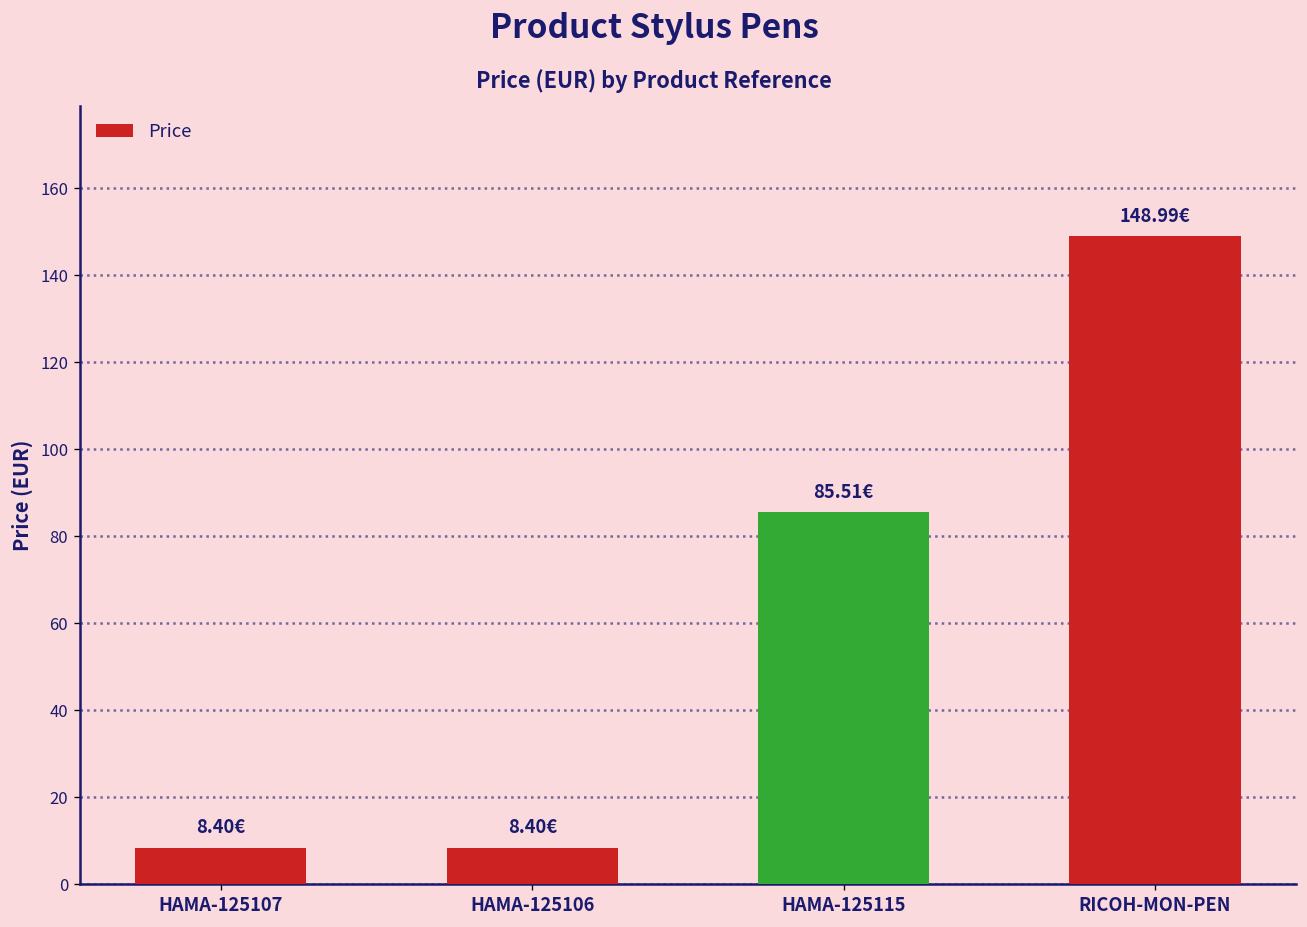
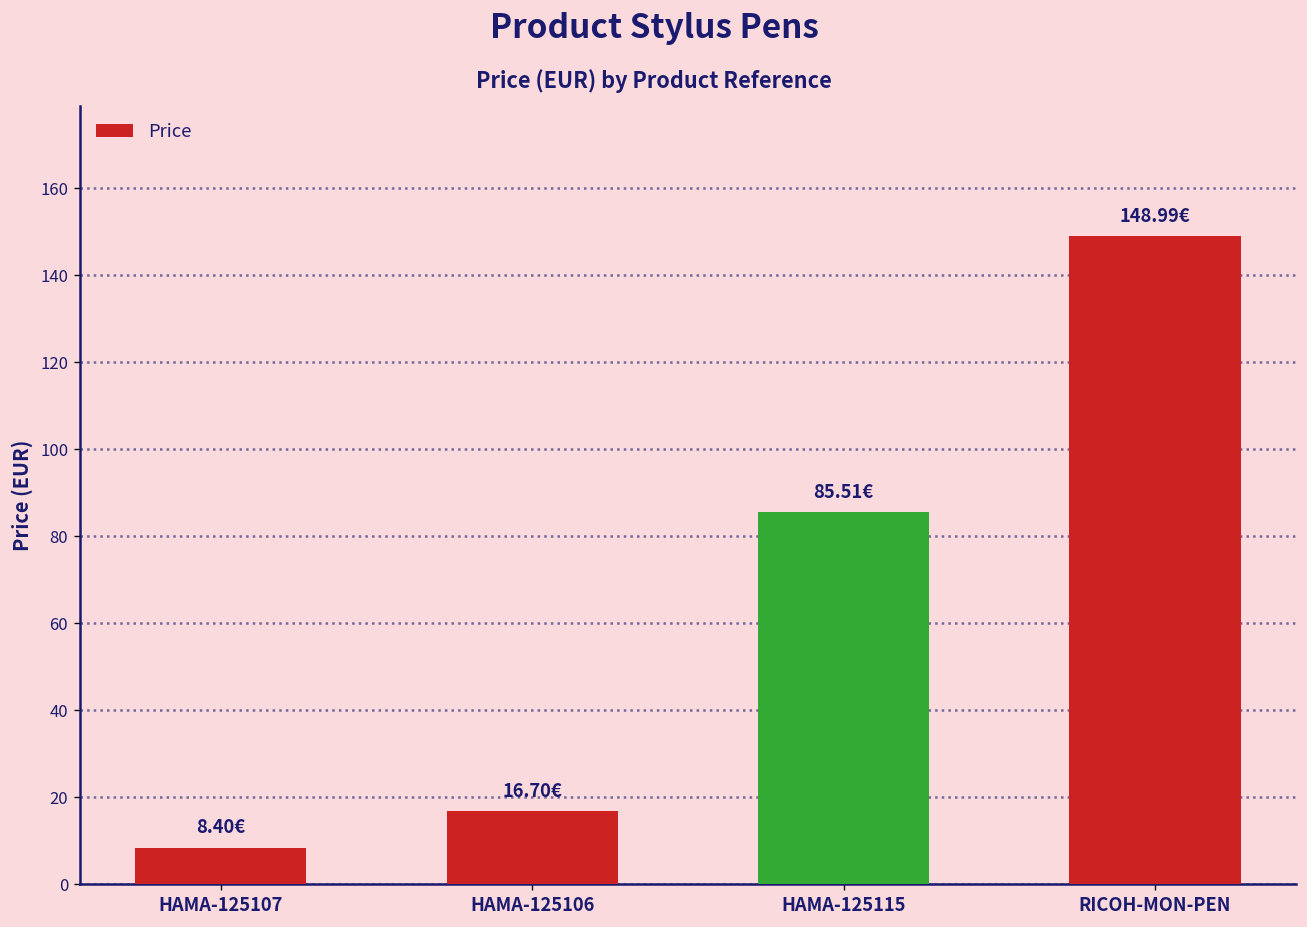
  {
    "HAMA-125107": "8.40€",
-   "HAMA-125106": "8.40€",
+   "HAMA-125106": "16.70€",
    "HAMA-125115": "85.51€",
    "RICOH-MON-PEN": "148.99€"
  }
